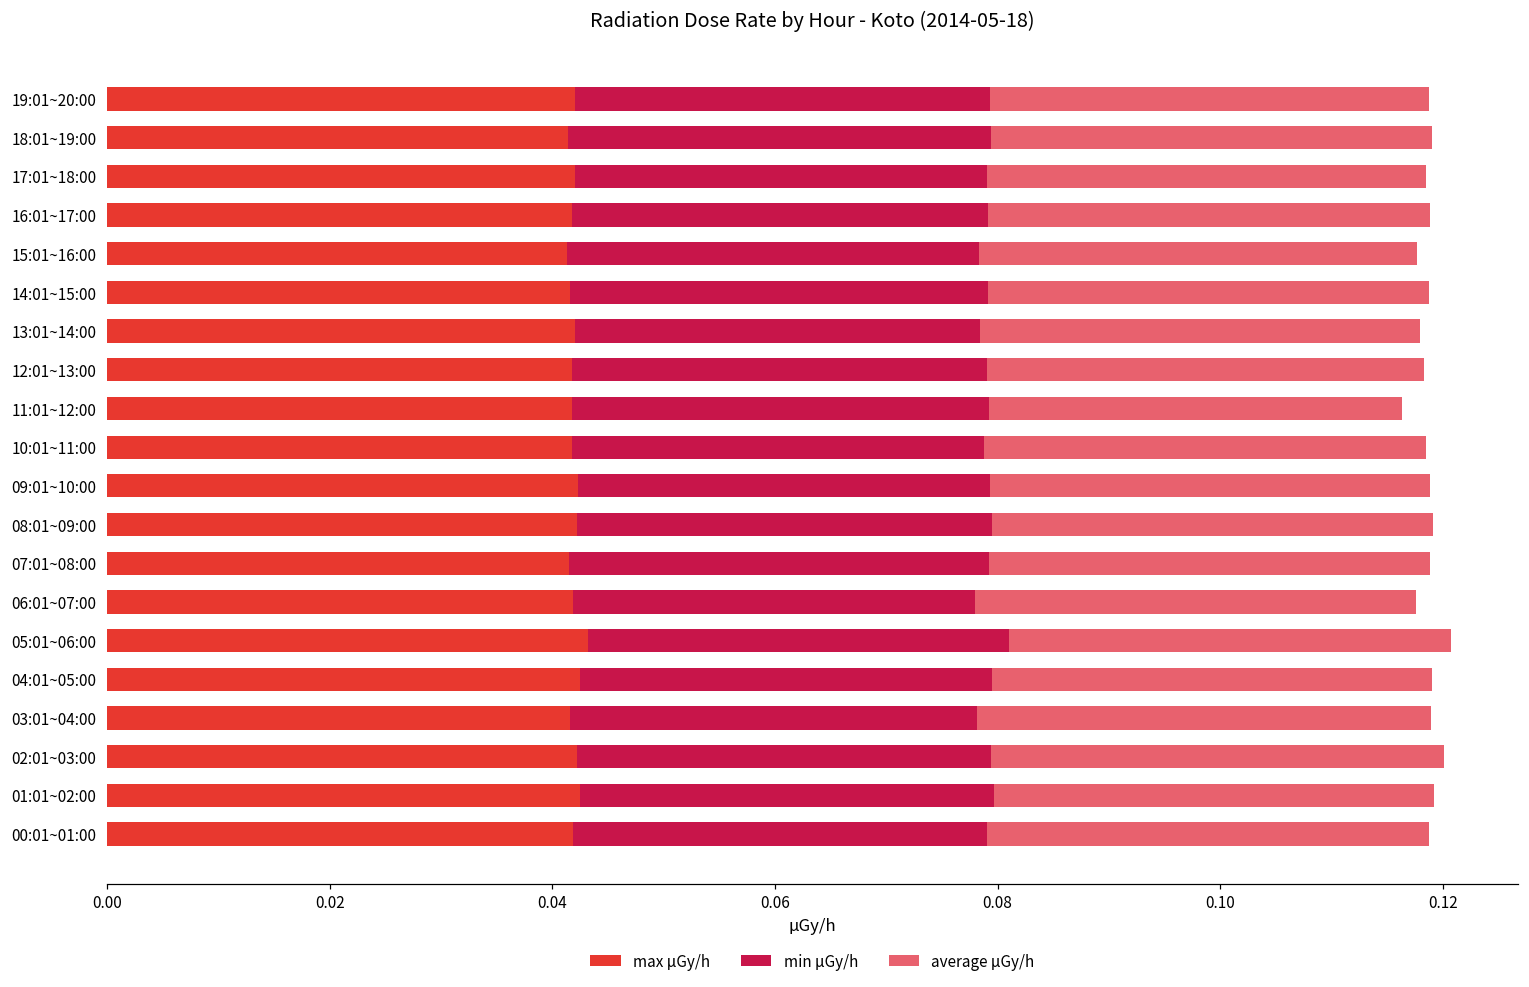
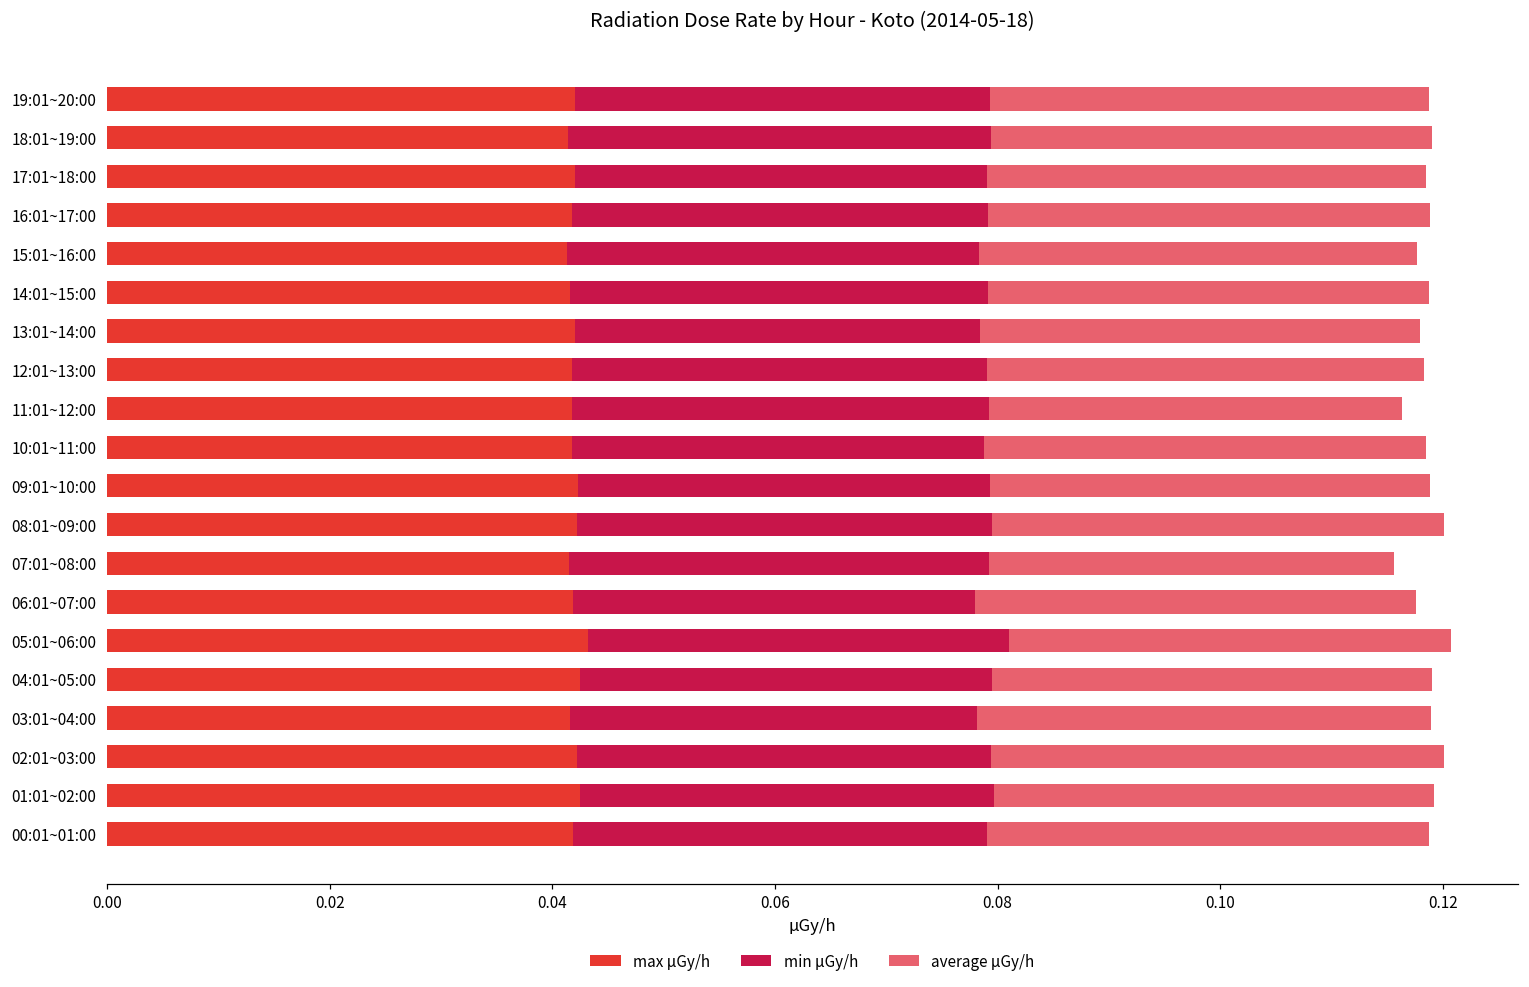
  {
    "average μGy/h": {
      "19:01~20:00": 0.0394,
      "18:01~19:00": 0.0396,
      "17:01~18:00": 0.0395,
      "16:01~17:00": 0.0397,
      "15:01~16:00": 0.0394,
      "14:01~15:00": 0.0396,
      "13:01~14:00": 0.0395,
      "12:01~13:00": 0.0393,
      "11:01~12:00": 0.0371,
      "10:01~11:00": 0.0397,
      "09:01~10:00": 0.0395,
-     "08:01~09:00": 0.0396,
-     "07:01~08:00": 0.0396,
+     "08:01~09:00": 0.0406,
+     "07:01~08:00": 0.0364,
      "06:01~07:00": 0.0396,
      "05:01~06:00": 0.0397,
      "04:01~05:00": 0.0395,
      "03:01~04:00": 0.0408,
      "02:01~03:00": 0.0407,
      "01:01~02:00": 0.0395,
      "00:01~01:00": 0.0397
    }
  }
